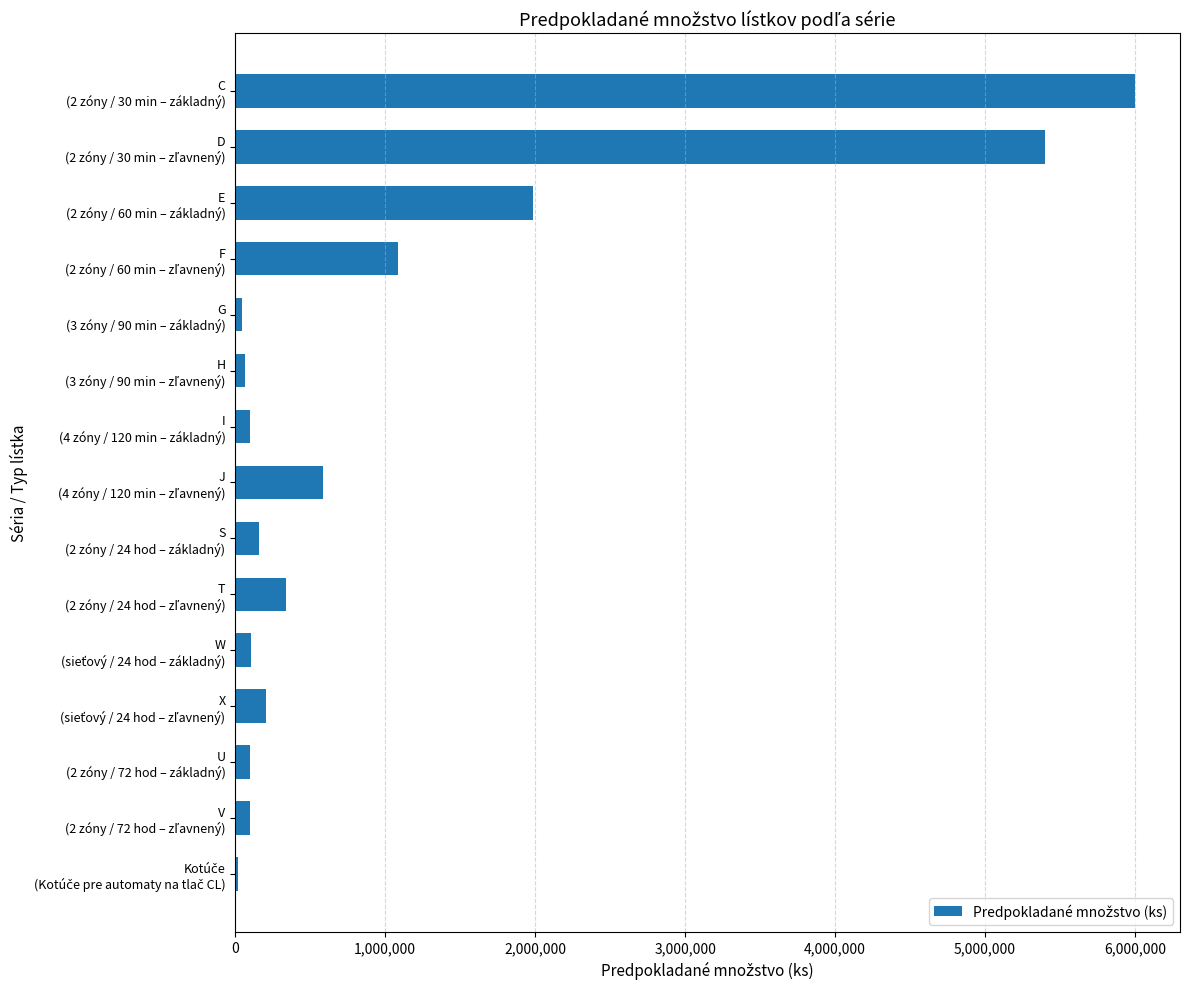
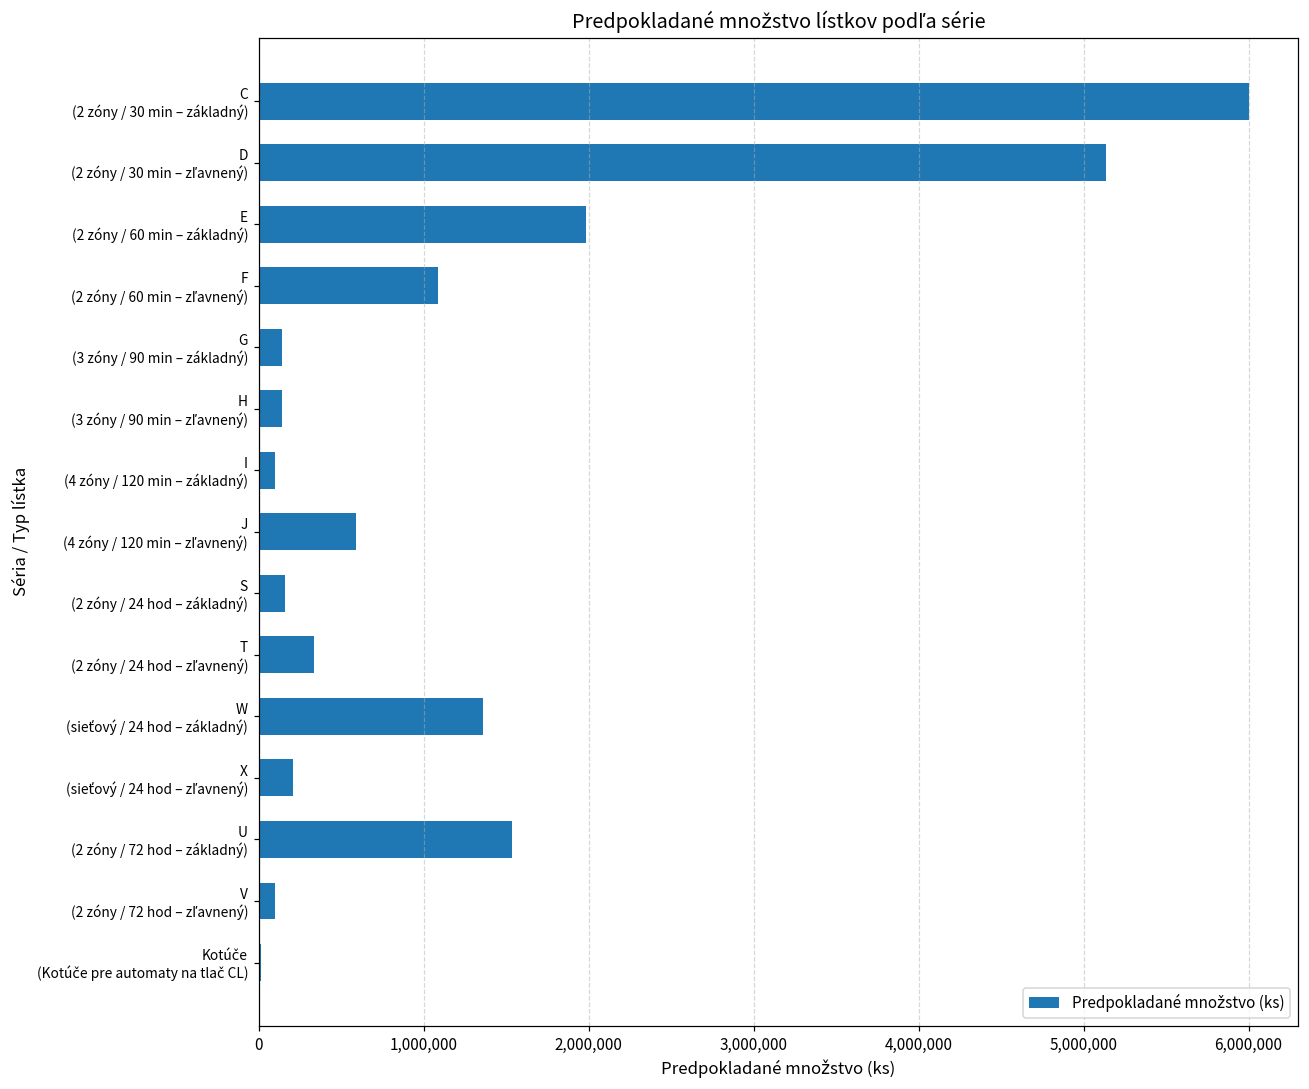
  {
    "C (2 zóny / 30 min – základný)": "6,000,000",
-   "D (2 zóny / 30 min – zľavnený)": "5,400,000",
+   "D (2 zóny / 30 min – zľavnený)": "5,130,000",
    "E (2 zóny / 60 min – základný)": "1,980,000",
    "F (2 zóny / 60 min – zľavnený)": "1,080,000",
-   "G (3 zóny / 90 min – základný)": "50,000",
-   "H (3 zóny / 90 min – zľavnený)": "70,000",
+   "G (3 zóny / 90 min – základný)": "140,000",
+   "H (3 zóny / 90 min – zľavnený)": "140,000",
    "I (4 zóny / 120 min – základný)": "100,000",
    "J (4 zóny / 120 min – zľavnený)": "590,000",
    "S (2 zóny / 24 hod – základný)": "160,000",
    "T (2 zóny / 24 hod – zľavnený)": "340,000",
-   "W (sieťový / 24 hod – základný)": "100,000",
+   "W (sieťový / 24 hod – základný)": "1,360,000",
    "X (sieťový / 24 hod – zľavnený)": "200,000",
-   "U (2 zóny / 72 hod – základný)": "100,000",
+   "U (2 zóny / 72 hod – základný)": "1,530,000",
    "V (2 zóny / 72 hod – zľavnený)": "100,000"
  }
